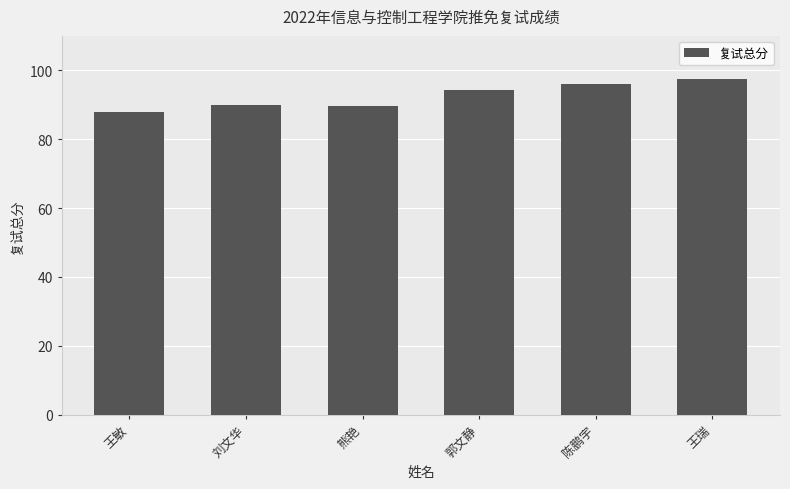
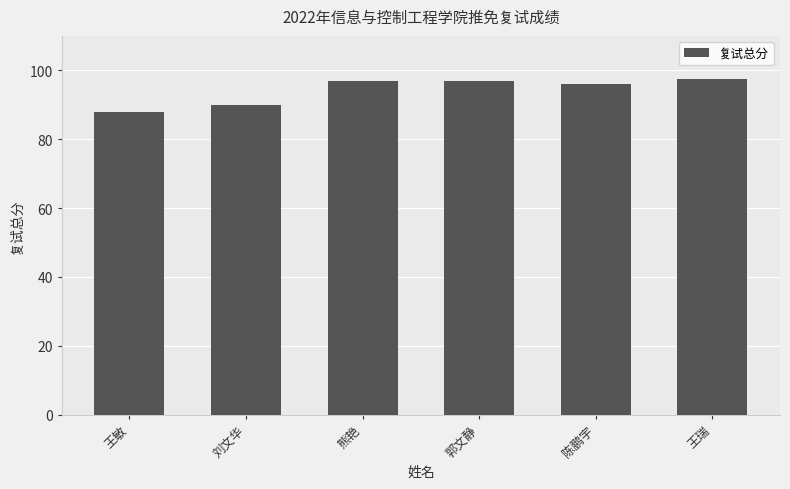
  {
    "王敏": 88,
    "刘文华": 90,
-   "熊艳": 90,
-   "郭文静": 94,
+   "熊艳": 97,
+   "郭文静": 97,
    "陈鹏宇": 96,
    "王瑞": 97
  }
